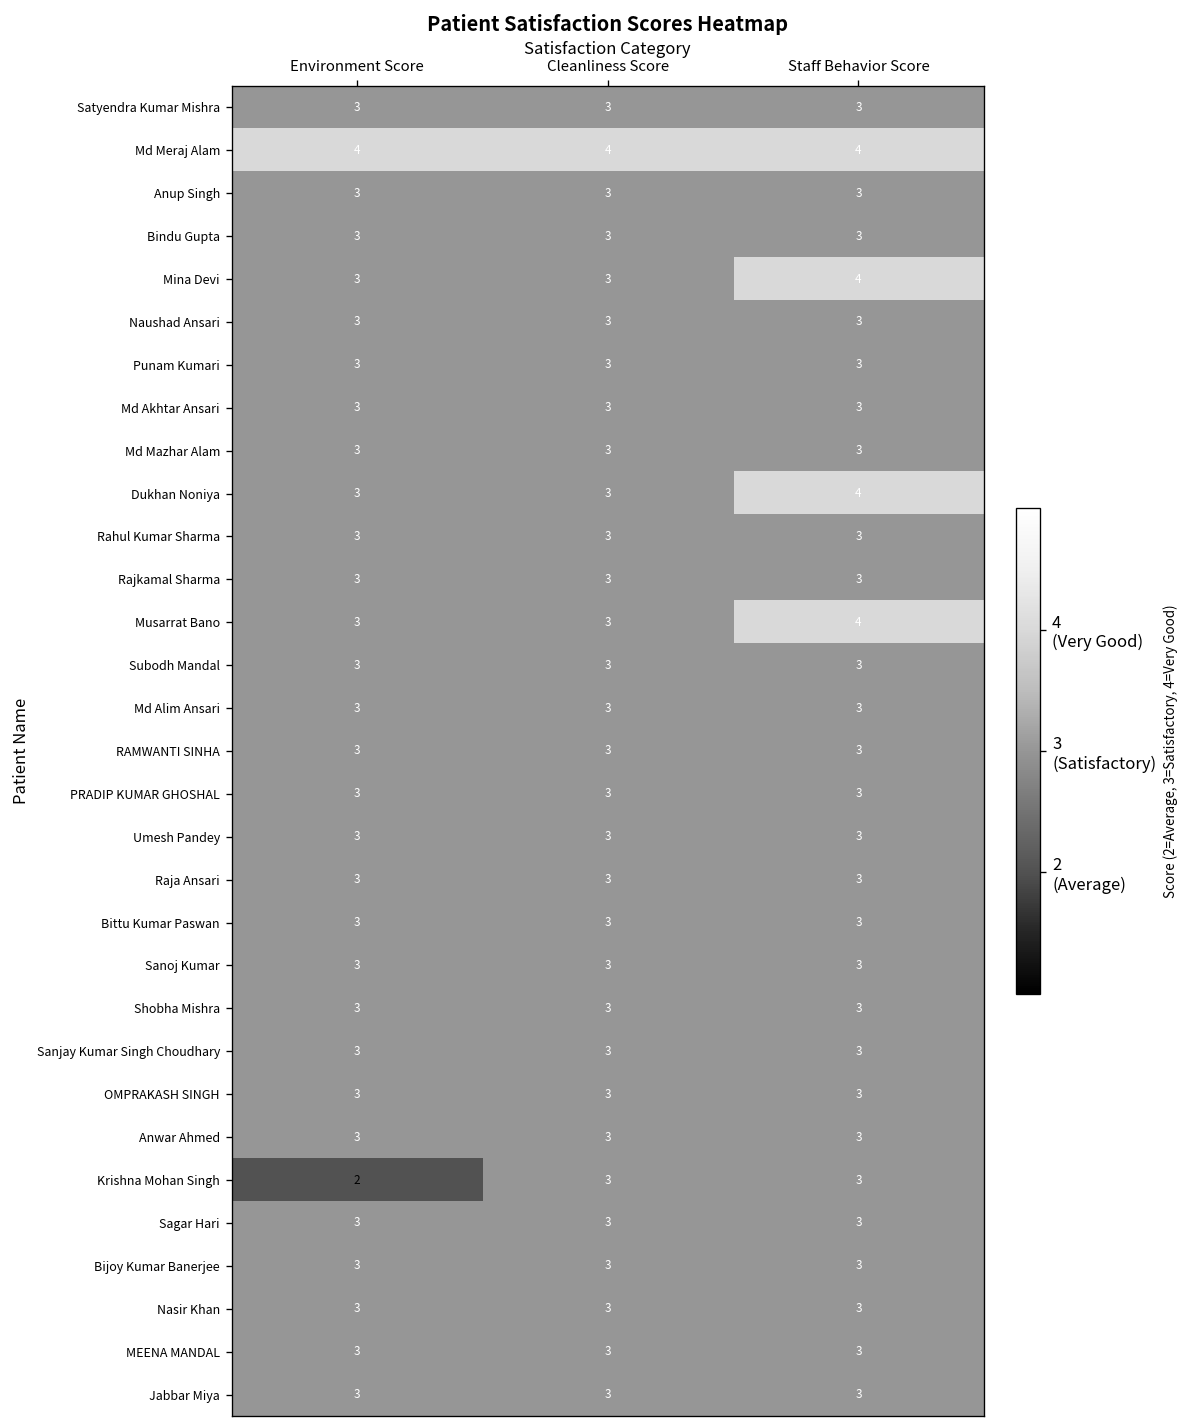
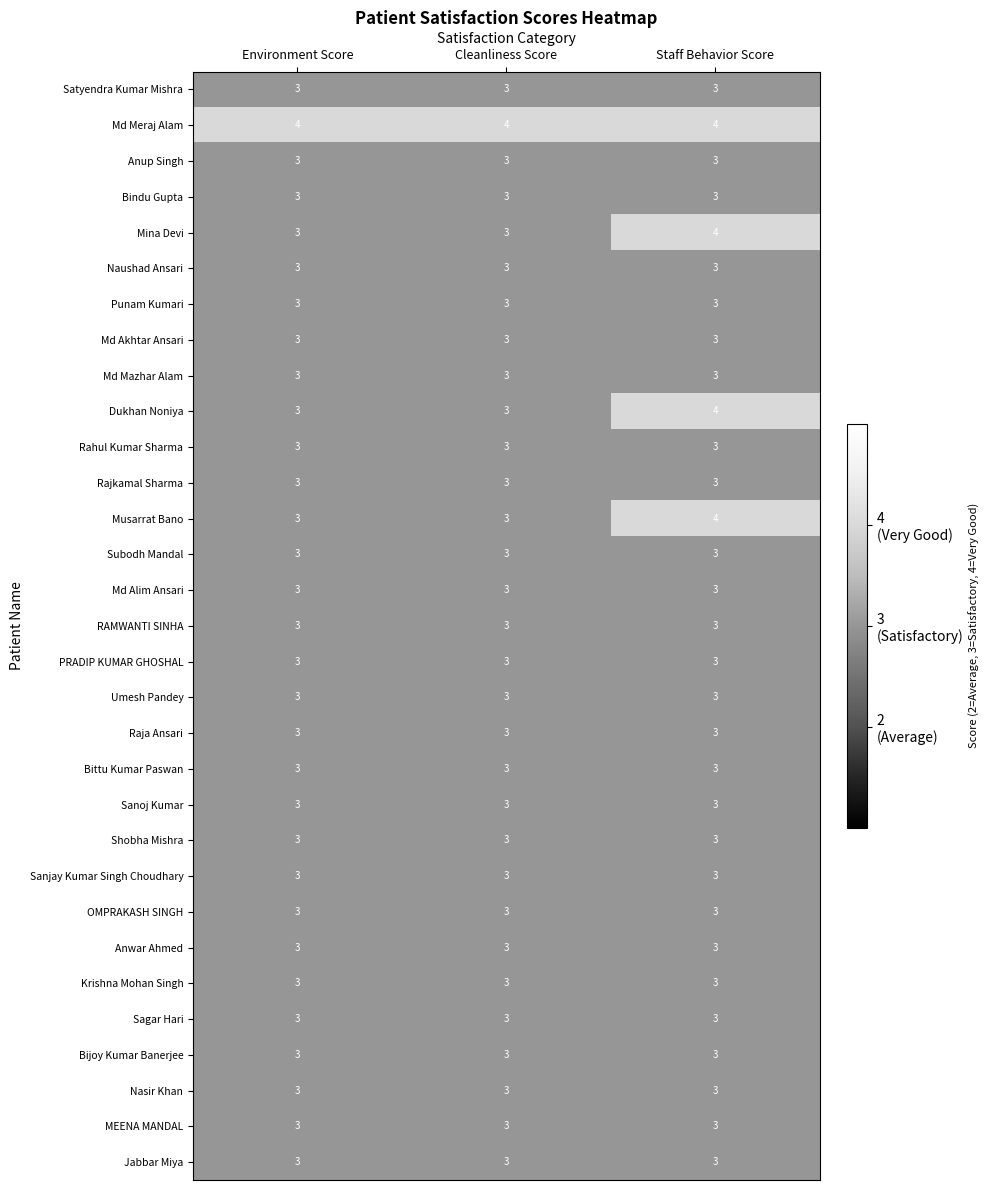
  {
    "Satyendra Kumar Mishra": {
      "Environment Score": 3,
      "Cleanliness Score": 3,
      "Staff Behavior Score": 3
    },
    "Anup Singh": {
      "Environment Score": 3,
      "Cleanliness Score": 3,
      "Staff Behavior Score": 3
    },
    "Bindu Gupta": {
      "Environment Score": 3,
      "Cleanliness Score": 3,
      "Staff Behavior Score": 3
    },
    "Mina Devi": {
      "Environment Score": 3,
      "Cleanliness Score": 3
    },
    "Naushad Ansari": {
      "Environment Score": 3,
      "Cleanliness Score": 3,
      "Staff Behavior Score": 3
    },
    "Punam Kumari": {
      "Environment Score": 3,
      "Cleanliness Score": 3,
      "Staff Behavior Score": 3
    },
    "Md Akhtar Ansari": {
      "Environment Score": 3,
      "Cleanliness Score": 3,
      "Staff Behavior Score": 3
    },
    "Md Mazhar Alam": {
      "Environment Score": 3,
      "Cleanliness Score": 3,
      "Staff Behavior Score": 3
    },
    "Dukhan Noniya": {
      "Environment Score": 3,
      "Cleanliness Score": 3
    },
    "Rahul Kumar Sharma": {
      "Environment Score": 3,
      "Cleanliness Score": 3,
      "Staff Behavior Score": 3
    },
    "Rajkamal Sharma": {
      "Environment Score": 3,
      "Cleanliness Score": 3,
      "Staff Behavior Score": 3
    },
    "Musarrat Bano": {
      "Environment Score": 3,
      "Cleanliness Score": 3
    },
    "Subodh Mandal": {
      "Environment Score": 3,
      "Cleanliness Score": 3,
      "Staff Behavior Score": 3
    },
    "Md Alim Ansari": {
      "Environment Score": 3,
      "Cleanliness Score": 3,
      "Staff Behavior Score": 3
    },
    "RAMWANTI SINHA": {
      "Environment Score": 3,
      "Cleanliness Score": 3,
      "Staff Behavior Score": 3
    },
    "PRADIP KUMAR GHOSHAL": {
      "Environment Score": 3,
      "Cleanliness Score": 3,
      "Staff Behavior Score": 3
    },
    "Umesh Pandey": {
      "Environment Score": 3,
      "Cleanliness Score": 3,
      "Staff Behavior Score": 3
    },
    "Raja Ansari": {
      "Environment Score": 3,
      "Cleanliness Score": 3,
      "Staff Behavior Score": 3
    },
    "Bittu Kumar Paswan": {
      "Environment Score": 3,
      "Cleanliness Score": 3,
      "Staff Behavior Score": 3
    },
    "Sanoj Kumar": {
      "Environment Score": 3,
      "Cleanliness Score": 3,
      "Staff Behavior Score": 3
    },
    "Shobha Mishra": {
      "Environment Score": 3,
      "Cleanliness Score": 3,
      "Staff Behavior Score": 3
    },
    "Sanjay Kumar Singh Choudhary": {
      "Environment Score": 3,
      "Cleanliness Score": 3,
      "Staff Behavior Score": 3
    },
    "OMPRAKASH SINGH": {
      "Environment Score": 3,
      "Cleanliness Score": 3,
      "Staff Behavior Score": 3
    },
    "Anwar Ahmed": {
      "Environment Score": 3,
      "Cleanliness Score": 3,
      "Staff Behavior Score": 3
    },
    "Krishna Mohan Singh": {
-     "Environment Score": 2,
+     "Environment Score": 3,
      "Cleanliness Score": 3,
      "Staff Behavior Score": 3
    },
    "Sagar Hari": {
      "Environment Score": 3,
      "Cleanliness Score": 3,
      "Staff Behavior Score": 3
    },
    "Bijoy Kumar Banerjee": {
      "Environment Score": 3,
      "Cleanliness Score": 3,
      "Staff Behavior Score": 3
    },
    "Nasir Khan": {
      "Environment Score": 3,
      "Cleanliness Score": 3,
      "Staff Behavior Score": 3
    },
    "MEENA MANDAL": {
      "Environment Score": 3,
      "Cleanliness Score": 3,
      "Staff Behavior Score": 3
    },
    "Jabbar Miya": {
      "Environment Score": 3,
      "Cleanliness Score": 3,
      "Staff Behavior Score": 3
    }
  }
